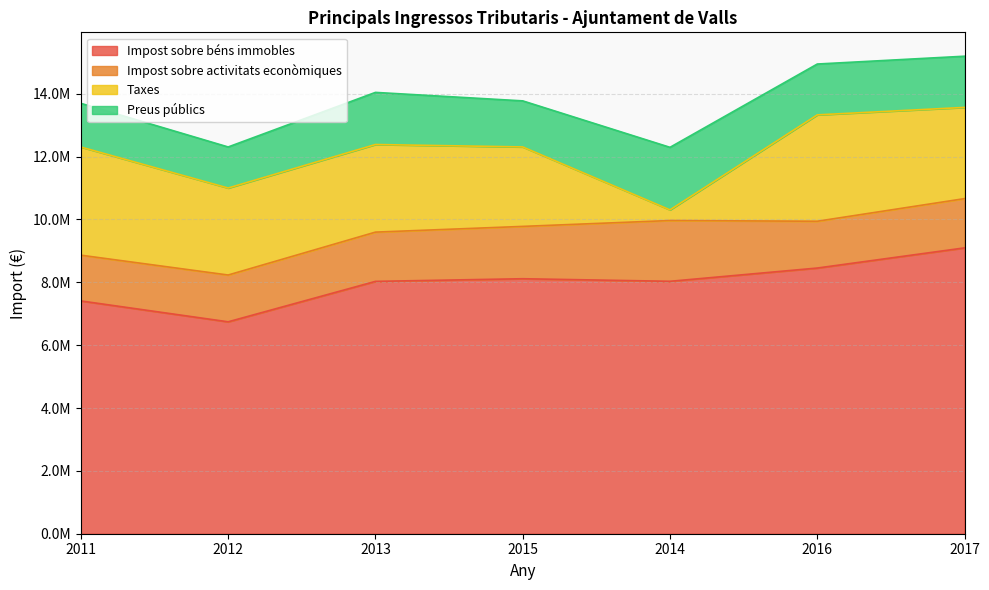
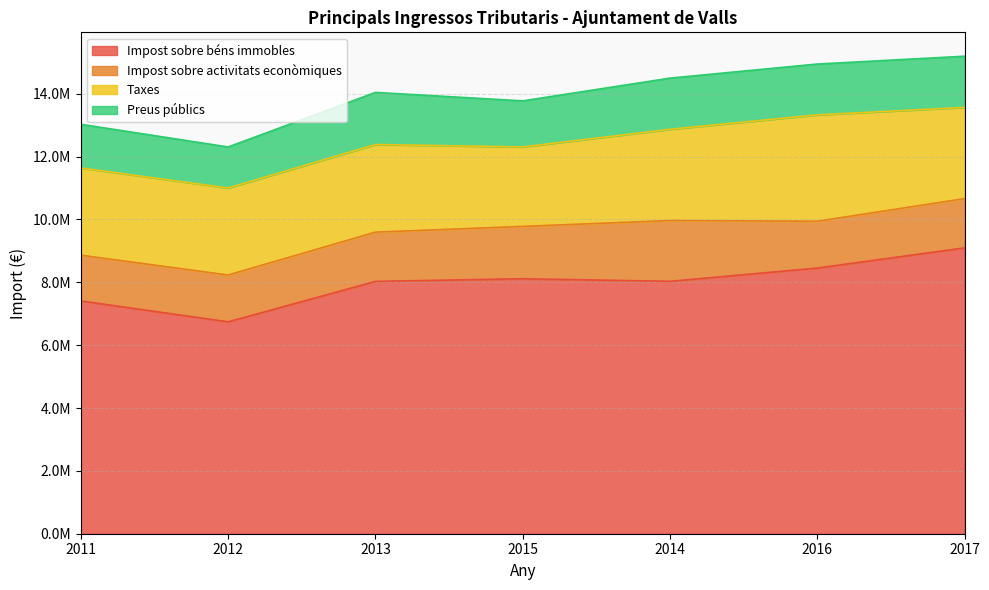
  {
    "Taxes": {
-     "2011": 3400000,
+     "2011": 2800000,
      "2012": 2800000,
      "2013": 2800000,
      "2015": 2500000,
-     "2014": 300000,
+     "2014": 2900000,
      "2016": 3400000,
      "2017": 2900000
    },
    "Preus públics": {
      "2011": 1400000,
      "2012": 1300000,
      "2013": 1700000,
      "2015": 1500000,
-     "2014": 2000000,
+     "2014": 1600000,
      "2016": 1600000,
      "2017": 1600000
    }
  }
